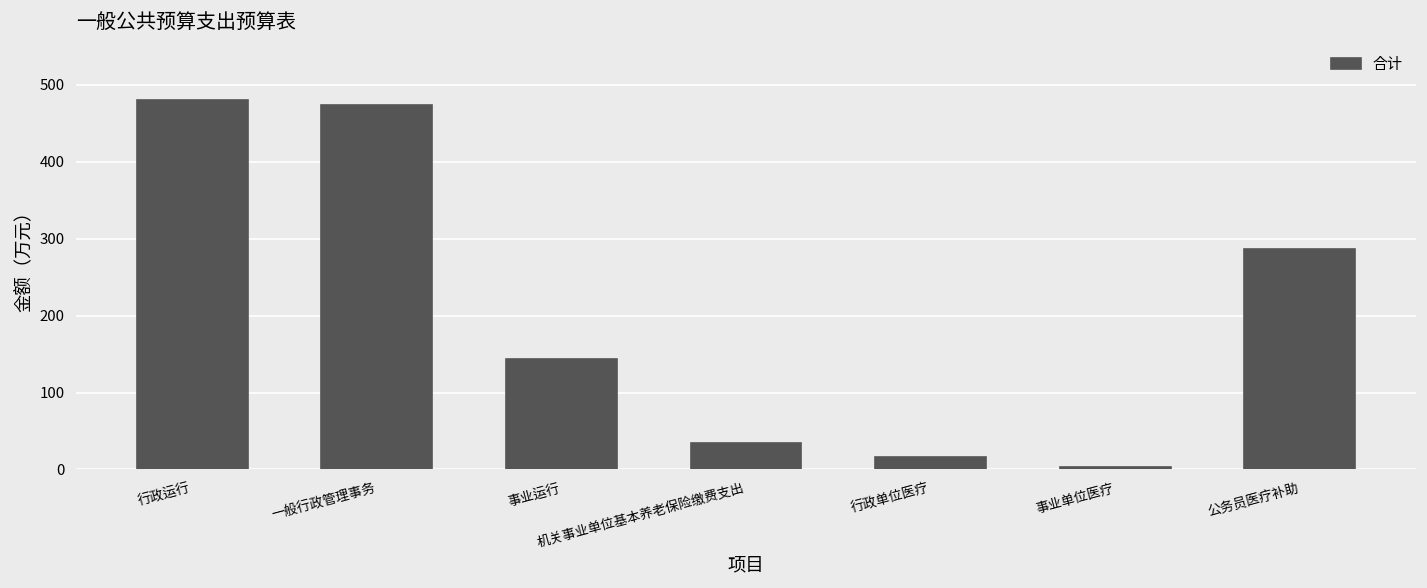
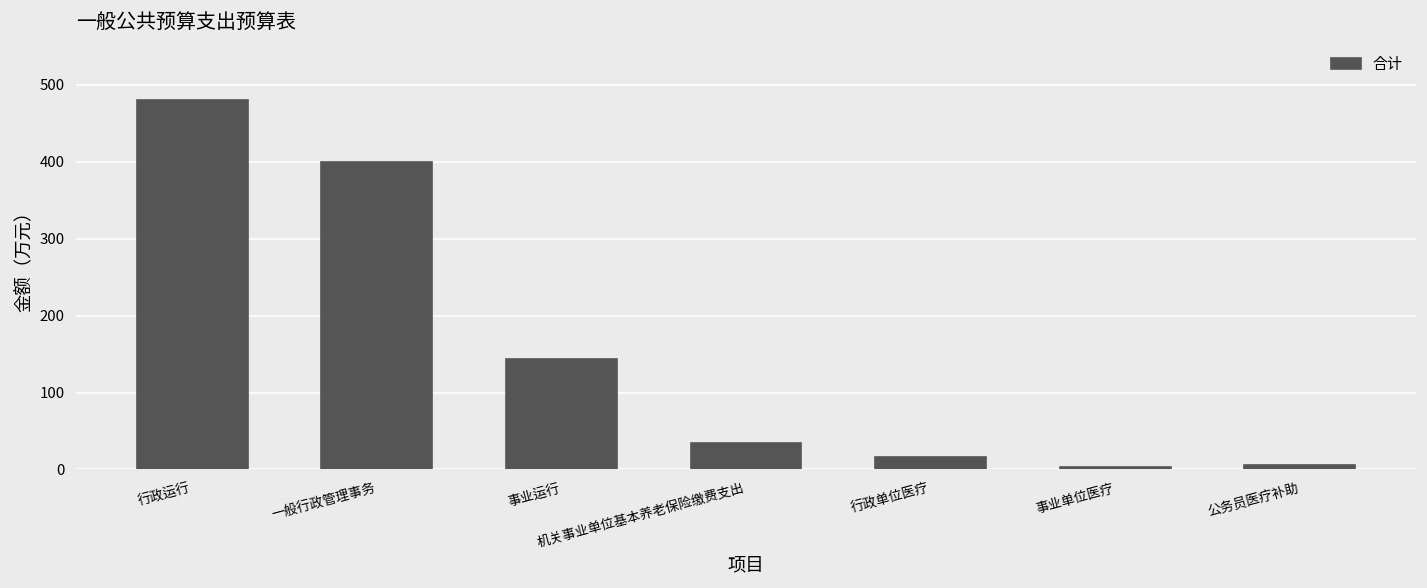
  {
    "行政运行": 480,
-   "一般行政管理事务": 470,
+   "一般行政管理事务": 400,
    "事业运行": 140,
    "机关事业单位基本养老保险缴费支出": 30,
    "行政单位医疗": 20,
-   "公务员医疗补助": 290
+   "公务员医疗补助": 10
  }
